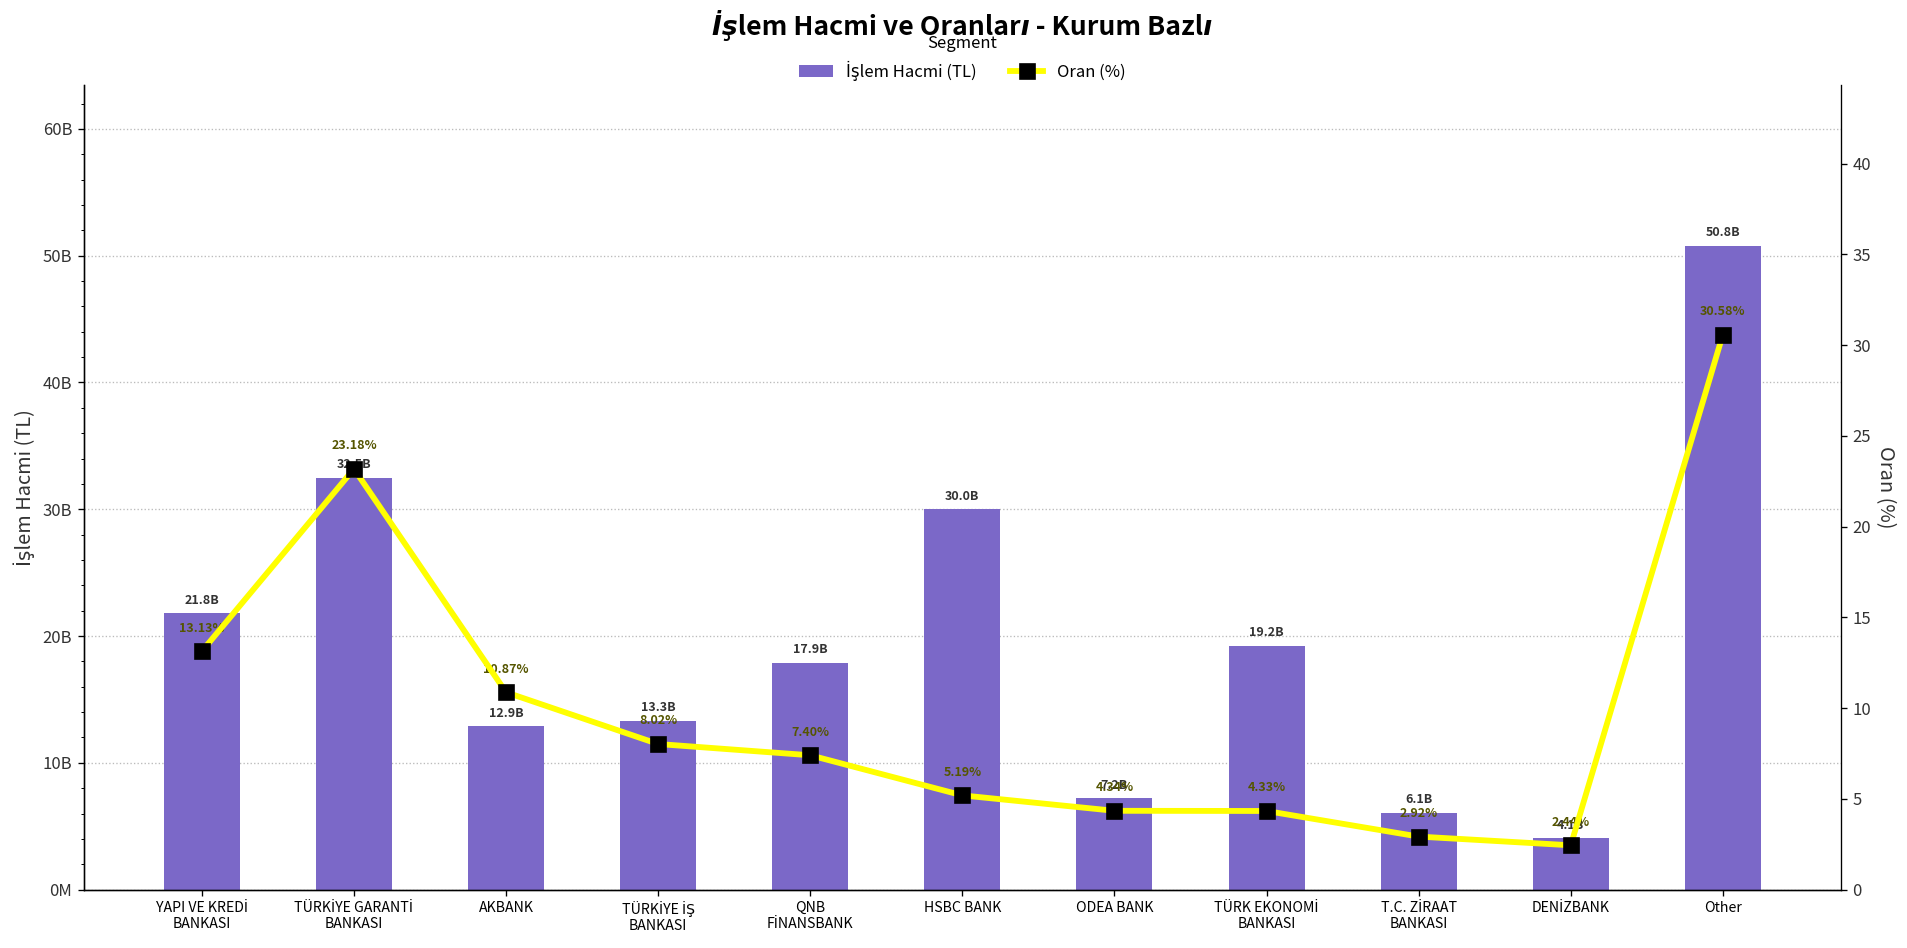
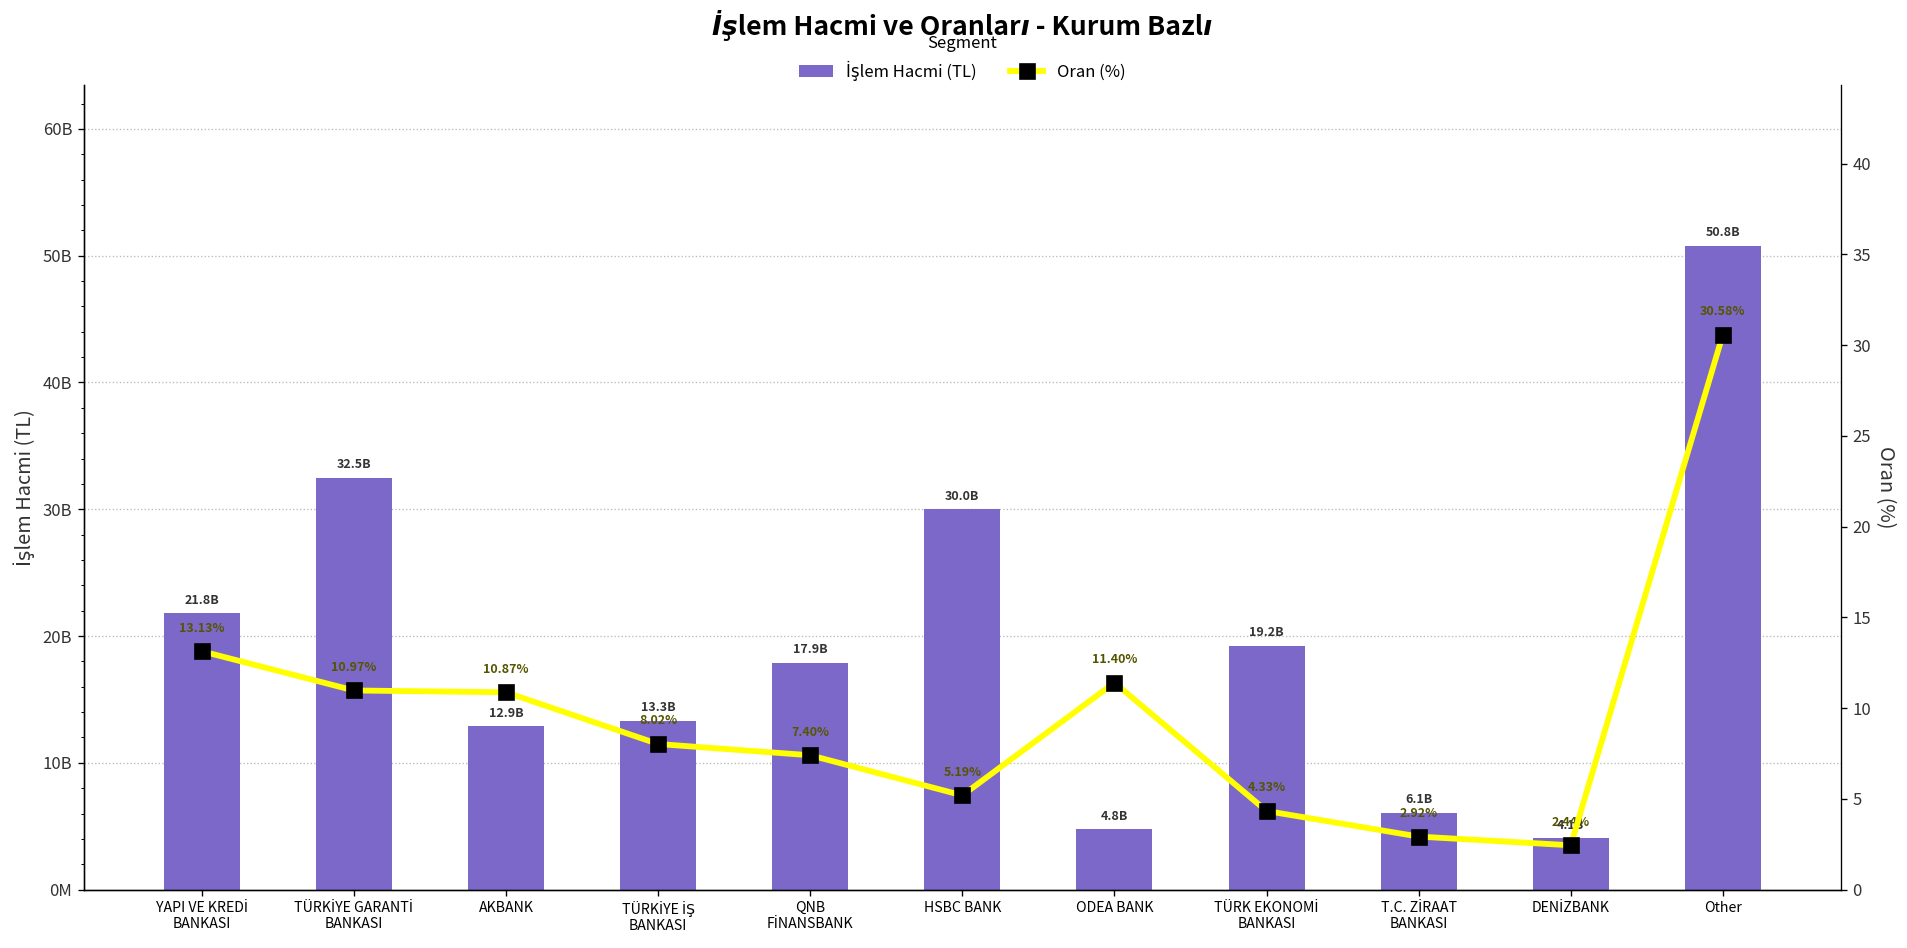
  {
    "İşlem Hacmi (TL)": {
      "YAPI VE KREDİ BANKASI": "21.8B",
      "TÜRKİYE GARANTİ BANKASI": "32.5B",
      "AKBANK": "12.9B",
      "TÜRKİYE İŞ BANKASI": "13.3B",
      "QNB FİNANSBANK": "17.9B",
      "HSBC BANK": "30.0B",
-     "ODEA BANK": "7.2B",
+     "ODEA BANK": "4.8B",
      "TÜRK EKONOMİ BANKASI": "19.2B",
      "T.C. ZİRAAT BANKASI": "6.1B",
      "Other": "50.8B"
    },
    "Oran (%)": {
      "YAPI VE KREDİ BANKASI": "13.13%",
-     "TÜRKİYE GARANTİ BANKASI": "23.18%",
+     "TÜRKİYE GARANTİ BANKASI": "10.97%",
      "AKBANK": "10.87%",
      "TÜRKİYE İŞ BANKASI": "8.02%",
      "QNB FİNANSBANK": "7.40%",
      "HSBC BANK": "5.19%",
-     "ODEA BANK": "4.34%",
+     "ODEA BANK": "11.40%",
      "TÜRK EKONOMİ BANKASI": "4.33%",
      "T.C. ZİRAAT BANKASI": "2.92%",
      "Other": "30.58%"
    }
  }
